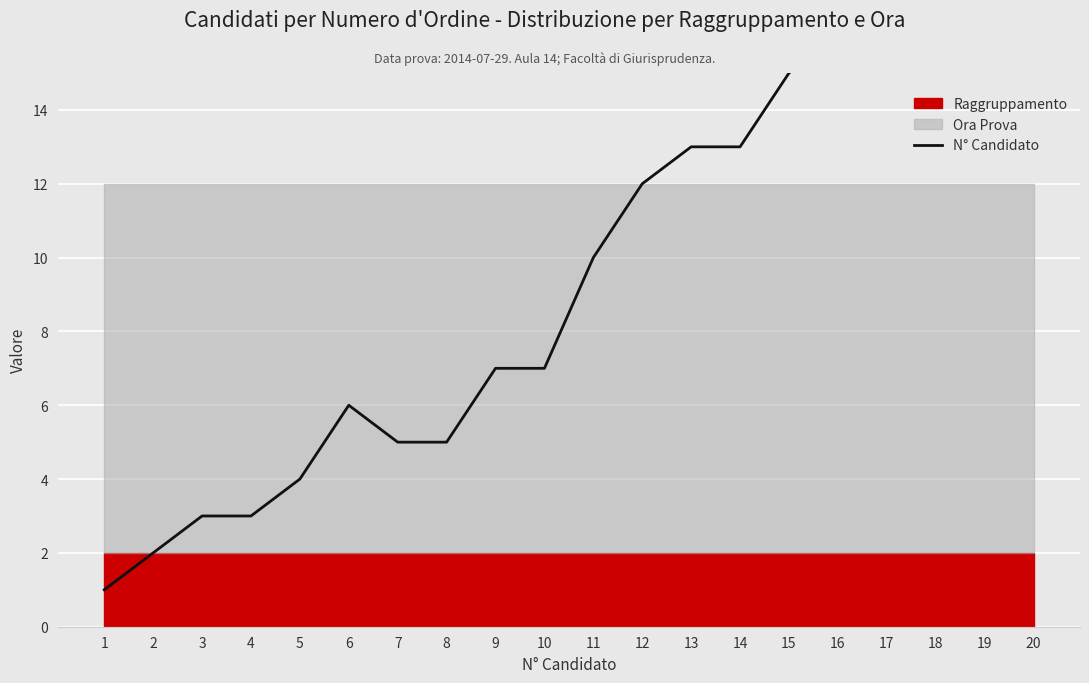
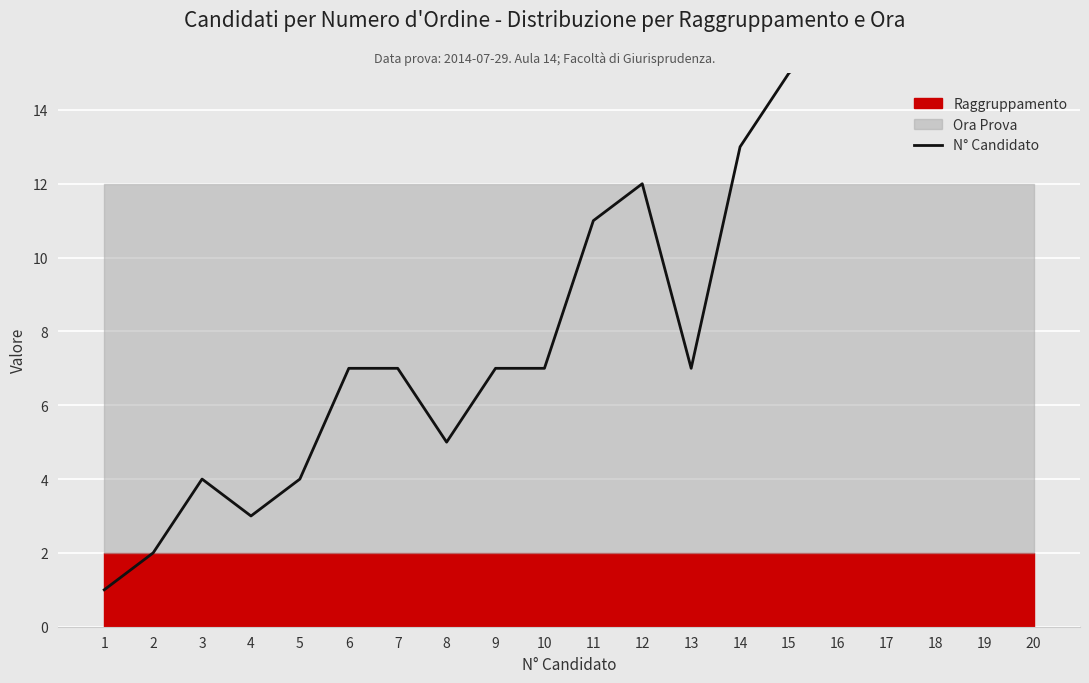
  {
    "N° Candidato": {
      "1": 1,
-     "3": 3,
+     "3": 4,
      "4": 3,
      "5": 4,
-     "6": 6,
-     "7": 5,
+     "6": 7,
+     "7": 7,
      "8": 5,
      "9": 7,
      "10": 7,
-     "11": 10,
-     "13": 13,
+     "11": 11,
+     "13": 7,
      "14": 13,
      "15": 15
    },
    "Raggruppamento": {
      "1": 2,
      "3": 2,
      "4": 2,
      "5": 2,
      "6": 2,
      "7": 2,
      "8": 2,
      "9": 2,
      "10": 2,
      "11": 2,
      "12": 2,
      "13": 2,
      "14": 2,
      "15": 2,
      "16": 2,
      "17": 2,
      "18": 2,
      "19": 2,
      "20": 2
    }
  }
